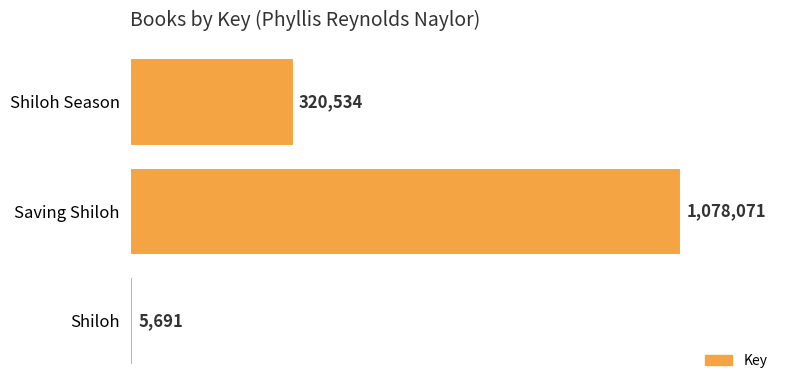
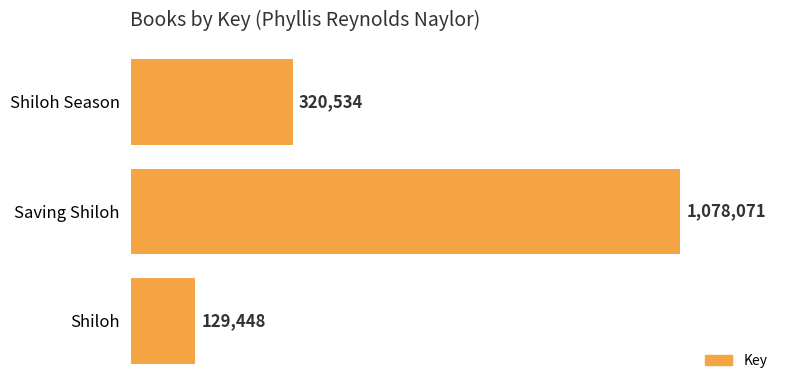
  {
    "Shiloh Season": "320,534",
    "Saving Shiloh": "1,078,071",
-   "Shiloh": "5,691"
+   "Shiloh": "129,448"
  }
